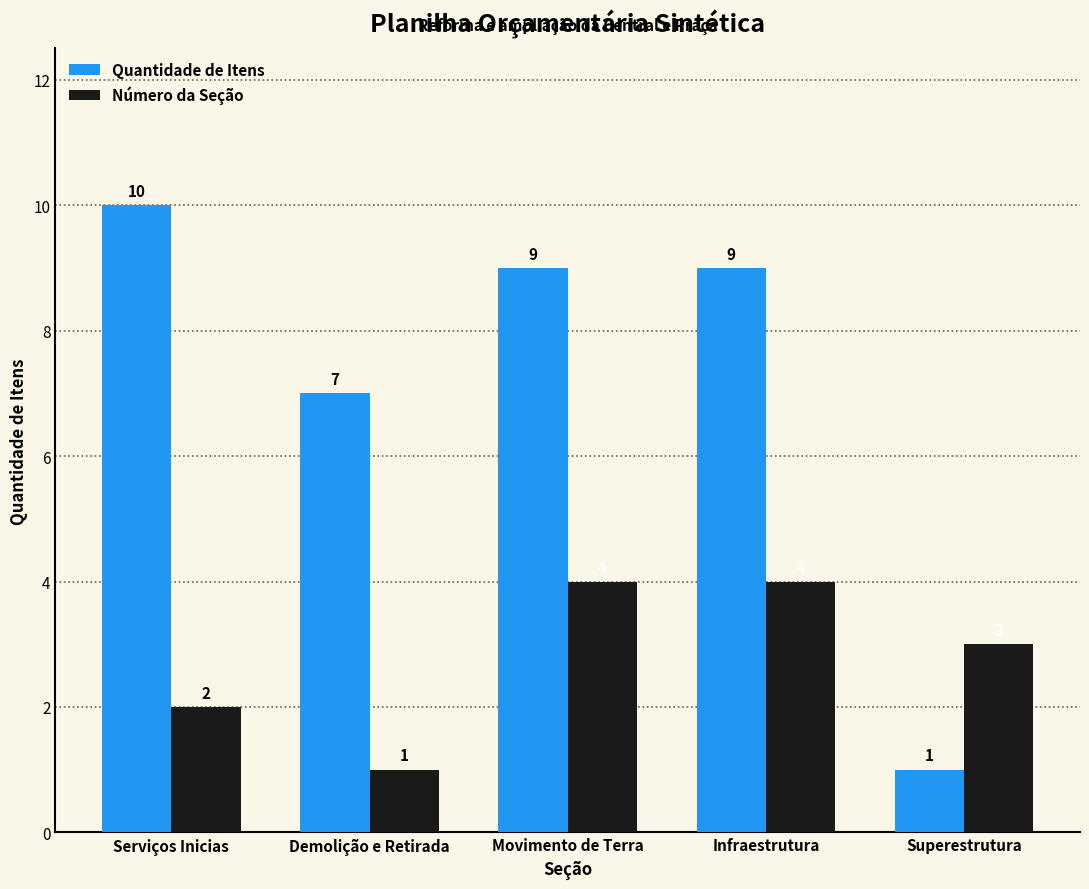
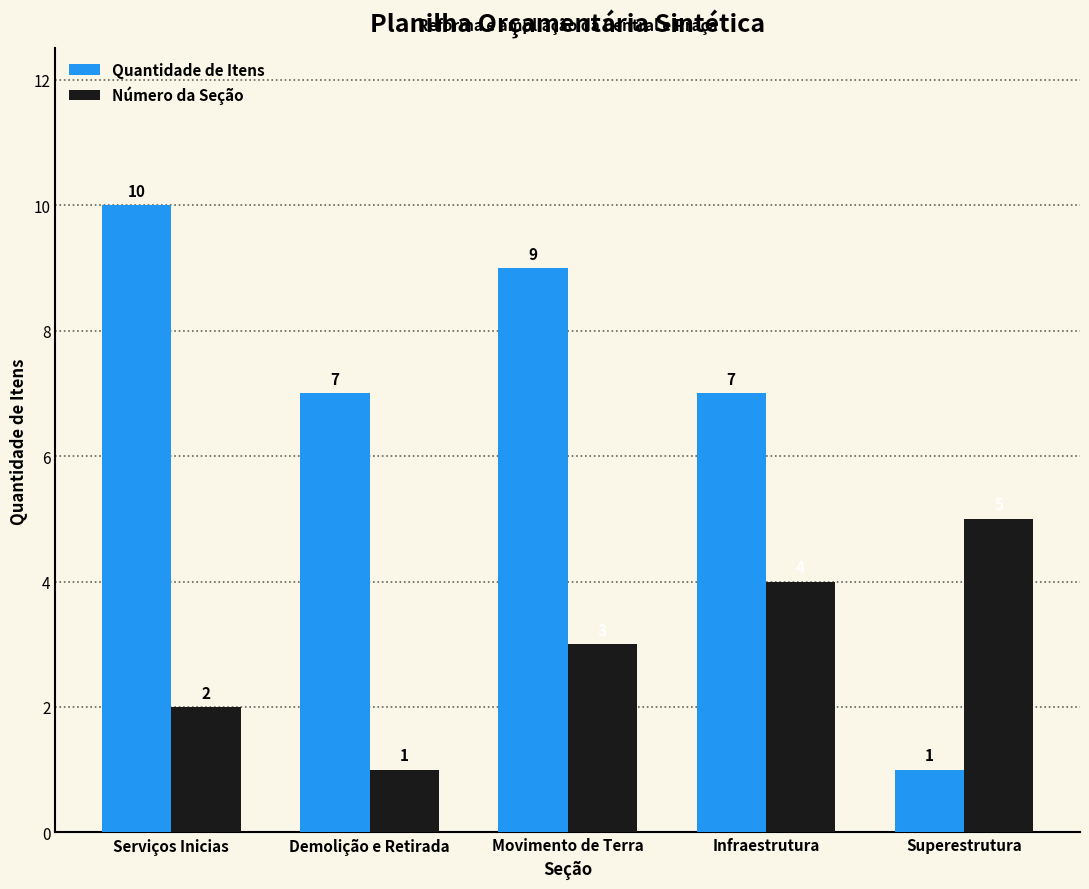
  {
    "Quantidade de Itens": {
      "Serviços Inicias": 10,
      "Demolição e Retirada": 7,
      "Movimento de Terra": 9,
-     "Infraestrutura": 9,
+     "Infraestrutura": 7,
      "Superestrutura": 1
    },
    "Número da Seção": {
-     "Movimento de Terra": 4,
+     "Movimento de Terra": 3,
      "Infraestrutura": 4,
-     "Superestrutura": 3
+     "Superestrutura": 5
    }
  }
